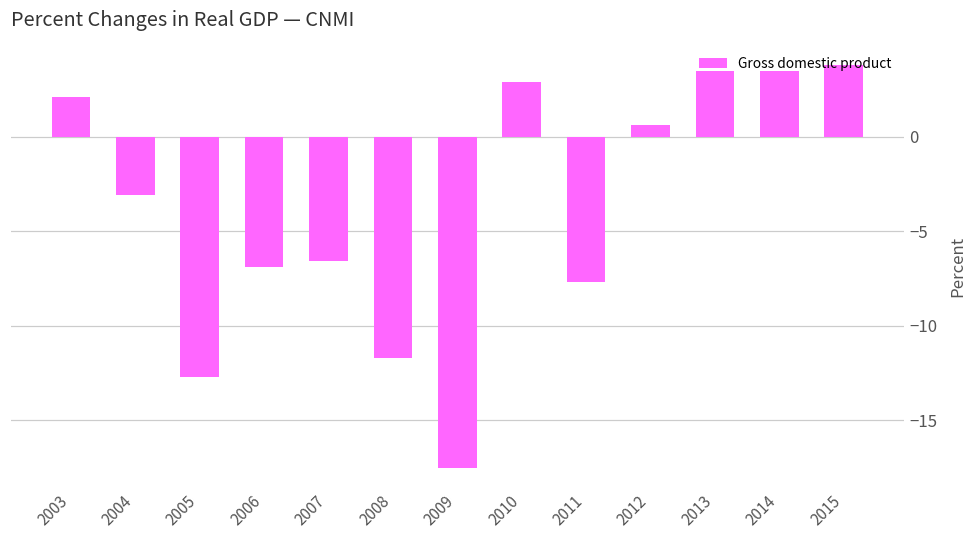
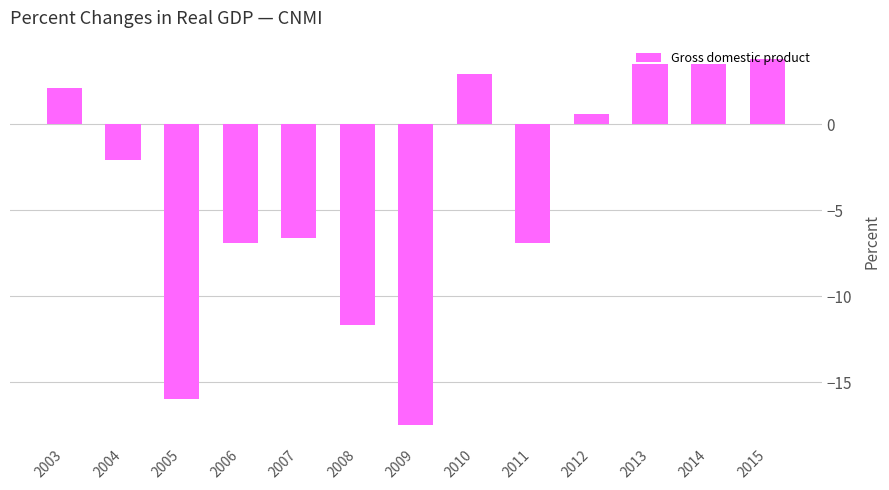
  {
    "2003": 2.1,
-   "2004": -3.1,
-   "2005": -12.7,
+   "2004": -2.1,
+   "2005": -16.0,
    "2006": -6.9,
    "2007": -6.6,
    "2008": -11.7,
    "2009": -17.5,
    "2010": 2.9,
-   "2011": -7.7,
+   "2011": -6.9,
    "2012": 0.6,
    "2013": 3.5,
    "2014": 3.5,
    "2015": 3.8
  }
